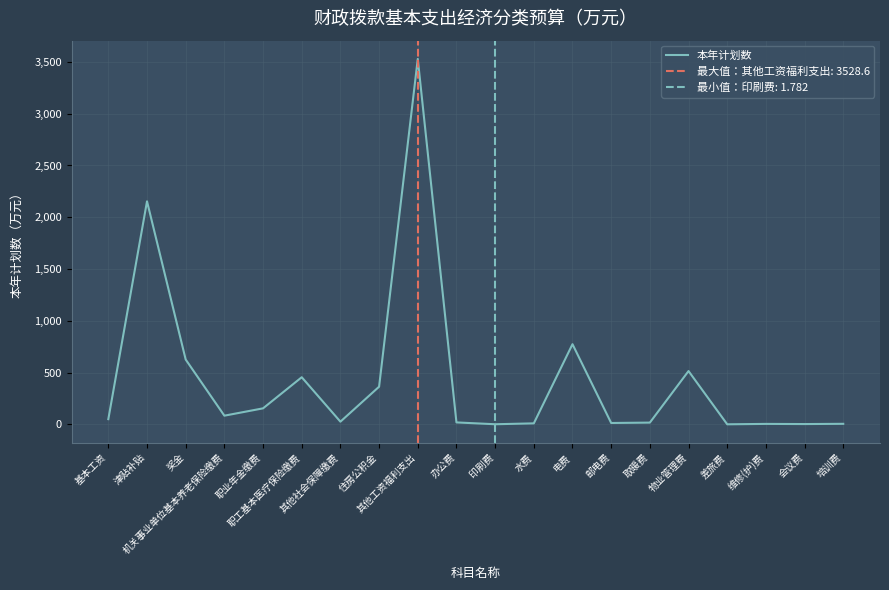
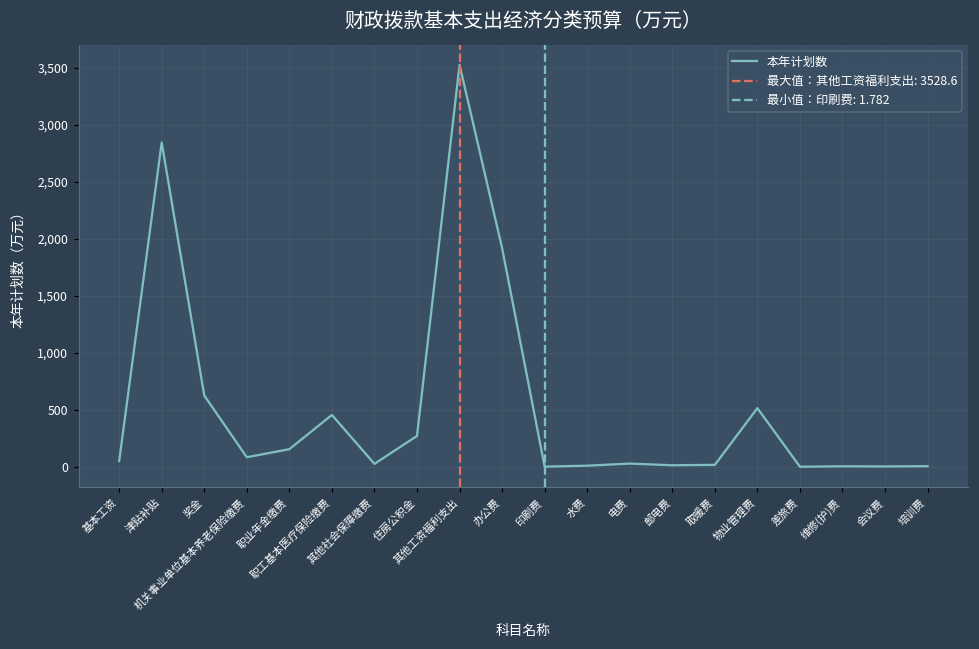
  {
    "基本工资": "50",
-   "津贴补贴": "2,150",
+   "津贴补贴": "2,850",
    "奖金": "630",
    "机关事业单位基本养老保险缴费": "80",
    "职业年金缴费": "160",
    "职工基本医疗保险缴费": "460",
    "其他社会保障缴费": "30",
-   "住房公积金": "360",
+   "住房公积金": "270",
    "其他工资福利支出": "3,530",
-   "办公费": "20",
+   "办公费": "1,920",
    "印刷费": "0",
    "水费": "10",
-   "电费": "770",
+   "电费": "30",
    "邮电费": "10",
    "取暖费": "20",
    "物业管理费": "520",
    "差旅费": "0",
    "维修(护)费": "10",
    "会议费": "0",
    "培训费": "10"
  }
